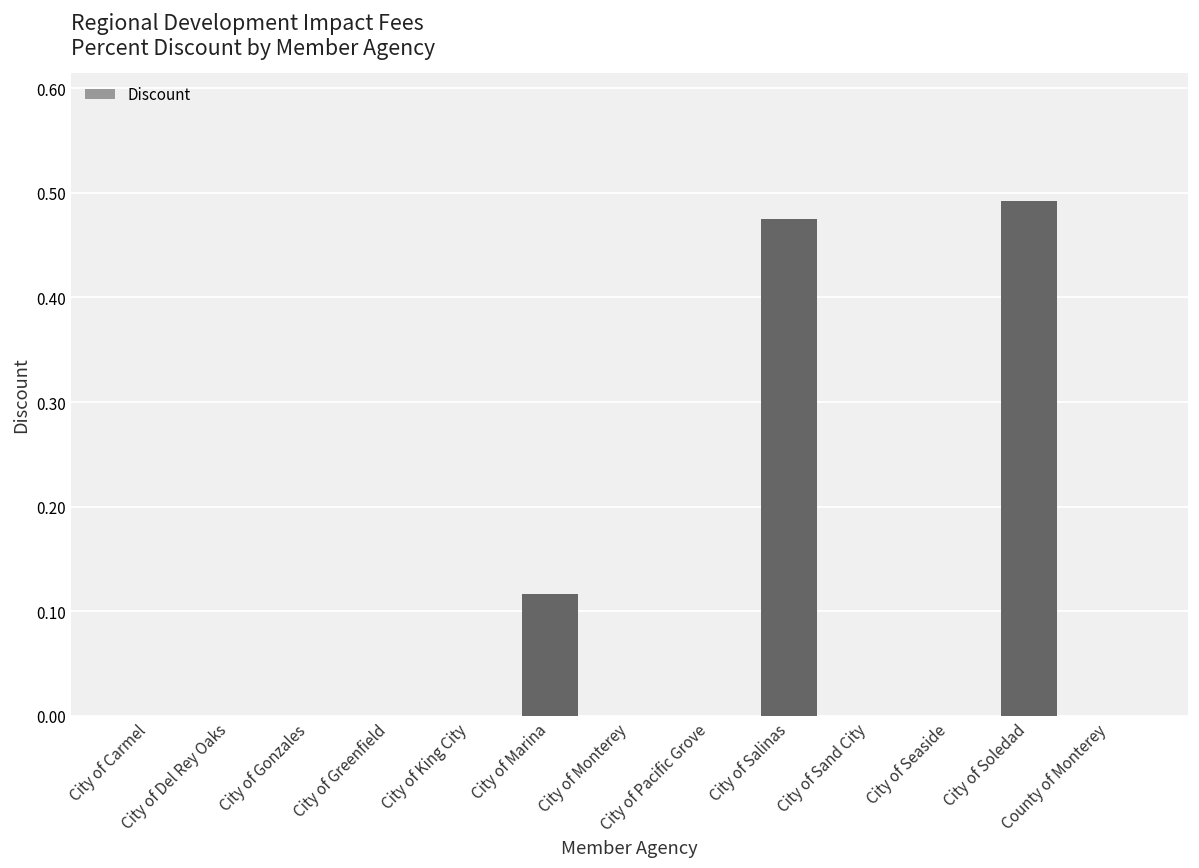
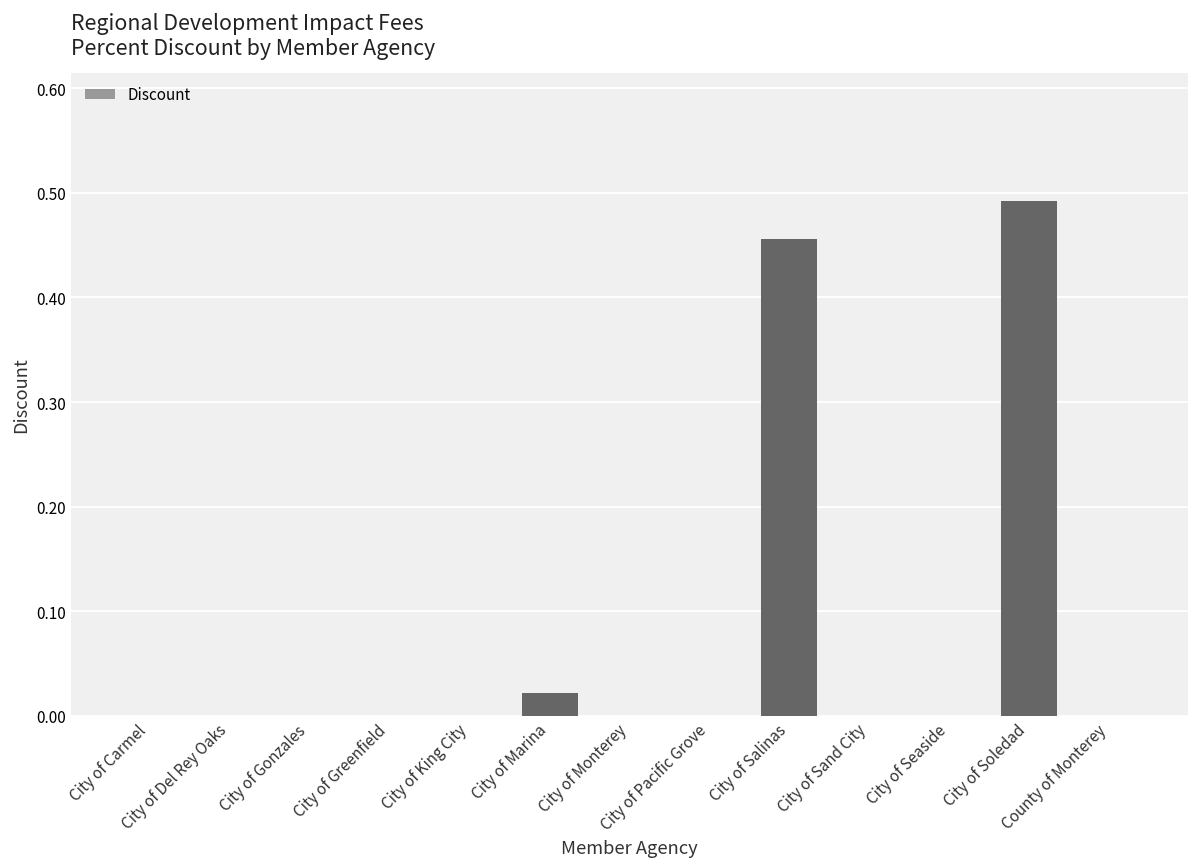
  {
    "City of Carmel": 0.00,
    "City of Del Rey Oaks": 0.00,
    "City of Gonzales": 0.00,
    "City of Greenfield": 0.00,
    "City of King City": 0.00,
-   "City of Marina": 0.12,
+   "City of Marina": 0.02,
    "City of Monterey": 0.00,
    "City of Pacific Grove": 0.00,
-   "City of Salinas": 0.48,
+   "City of Salinas": 0.46,
    "City of Sand City": 0.00,
    "City of Seaside": 0.00,
    "City of Soledad": 0.49,
    "County of Monterey": 0.00
  }
